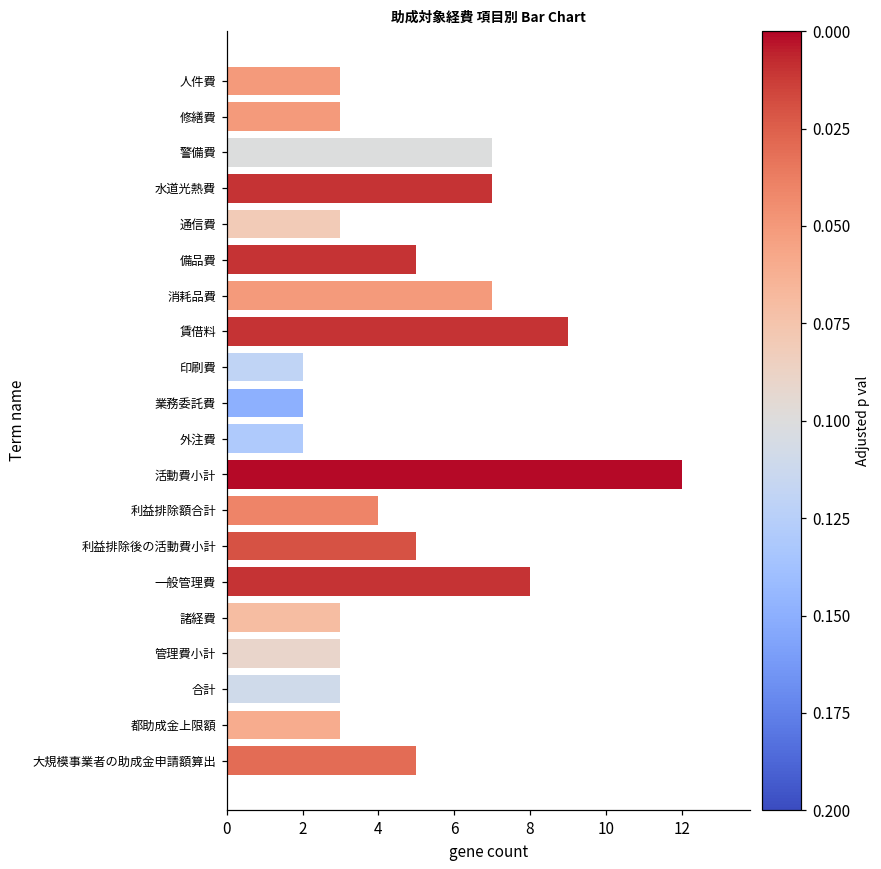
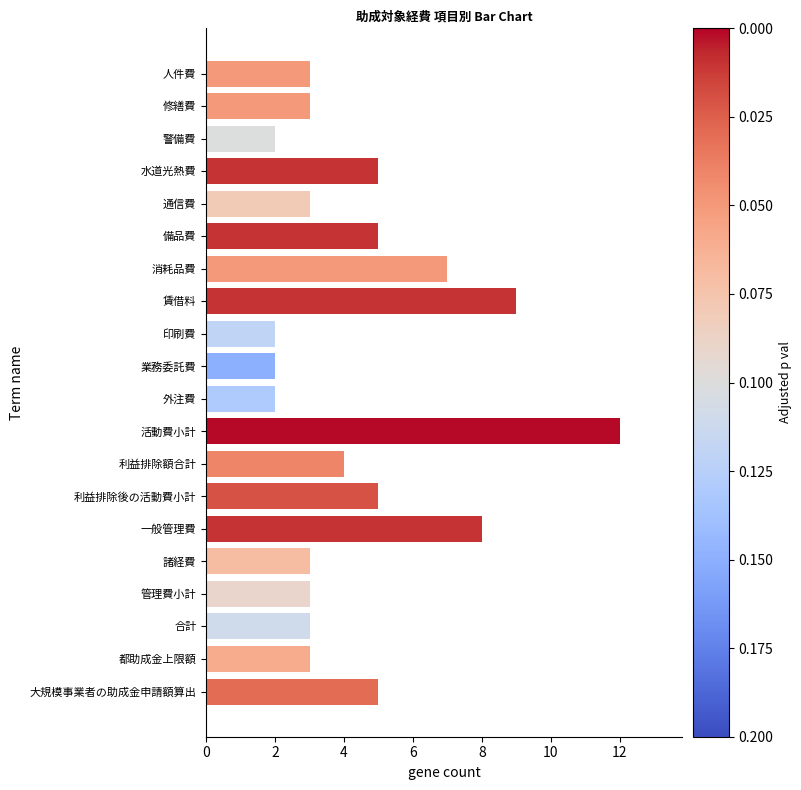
  {
    "人件費": 3,
    "修繕費": 3,
-   "警備費": 7,
-   "水道光熱費": 7,
+   "警備費": 2,
+   "水道光熱費": 5,
    "通信費": 3,
    "備品費": 5,
    "消耗品費": 7,
    "賃借料": 9,
    "印刷費": 2,
    "業務委託費": 2,
    "外注費": 2,
    "活動費小計": 12,
    "利益排除額合計": 4,
    "利益排除後の活動費小計": 5,
    "一般管理費": 8,
    "諸経費": 3,
    "管理費小計": 3,
    "合計": 3,
    "都助成金上限額": 3,
    "大規模事業者の助成金申請額算出": 5
  }
